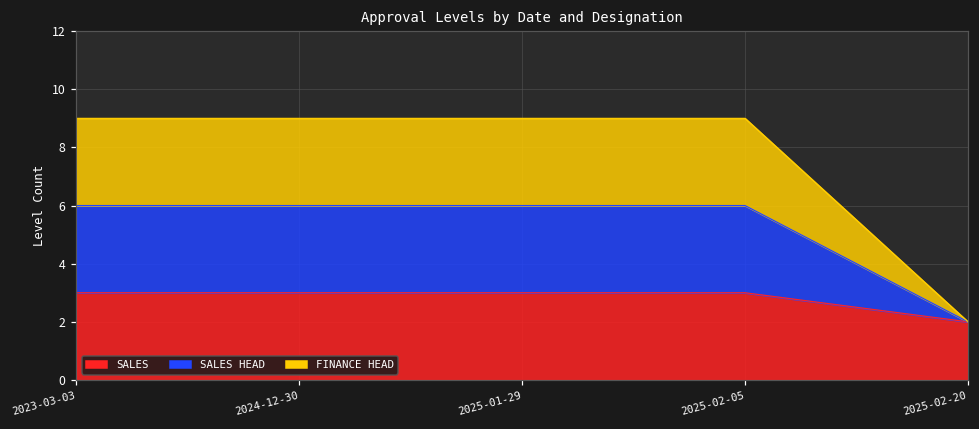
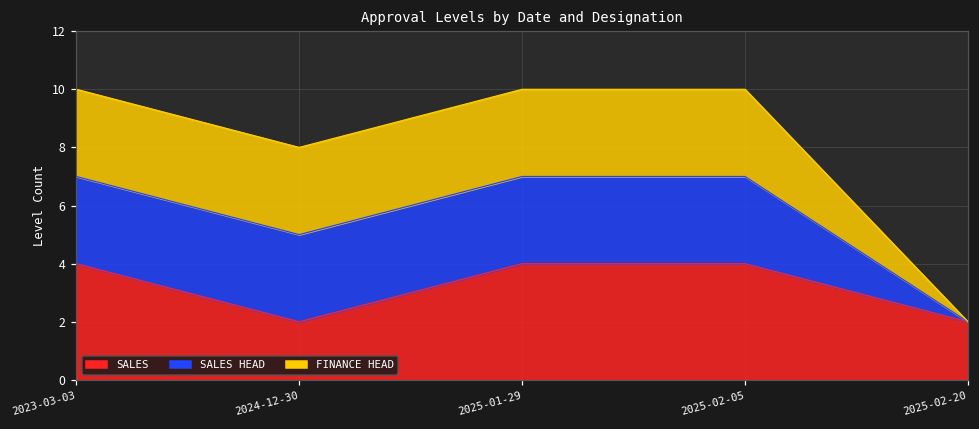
  {
    "SALES": {
-     "2023-03-03": 3,
-     "2024-12-30": 3,
-     "2025-01-29": 3,
-     "2025-02-05": 3
+     "2023-03-03": 4,
+     "2024-12-30": 2,
+     "2025-01-29": 4,
+     "2025-02-05": 4
    },
    "SALES HEAD": {
      "2023-03-03": 3,
      "2024-12-30": 3,
      "2025-01-29": 3,
      "2025-02-05": 3
    },
    "FINANCE HEAD": {
      "2023-03-03": 3,
      "2024-12-30": 3,
      "2025-01-29": 3,
      "2025-02-05": 3
    }
  }
